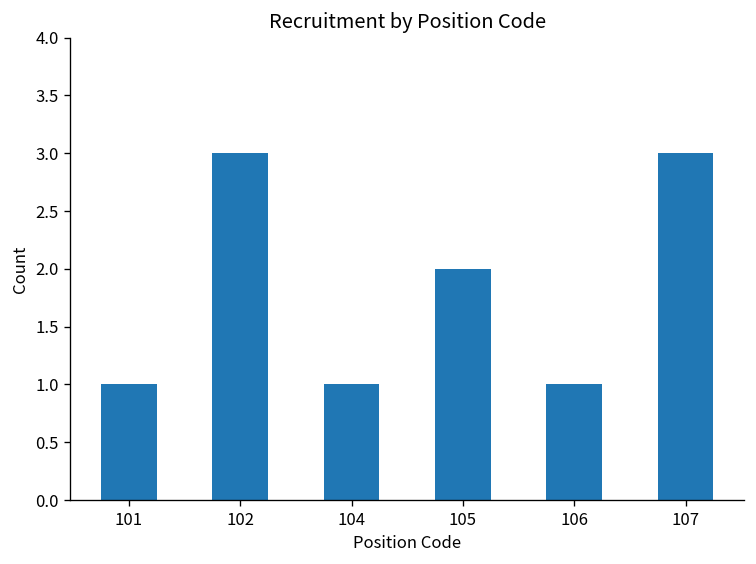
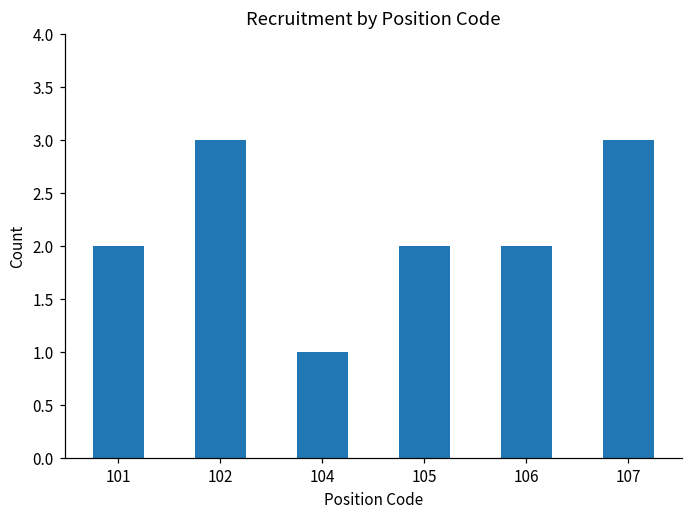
  {
-   "101": 1,
+   "101": 2,
    "102": 3,
    "104": 1,
    "105": 2,
-   "106": 1,
+   "106": 2,
    "107": 3
  }
